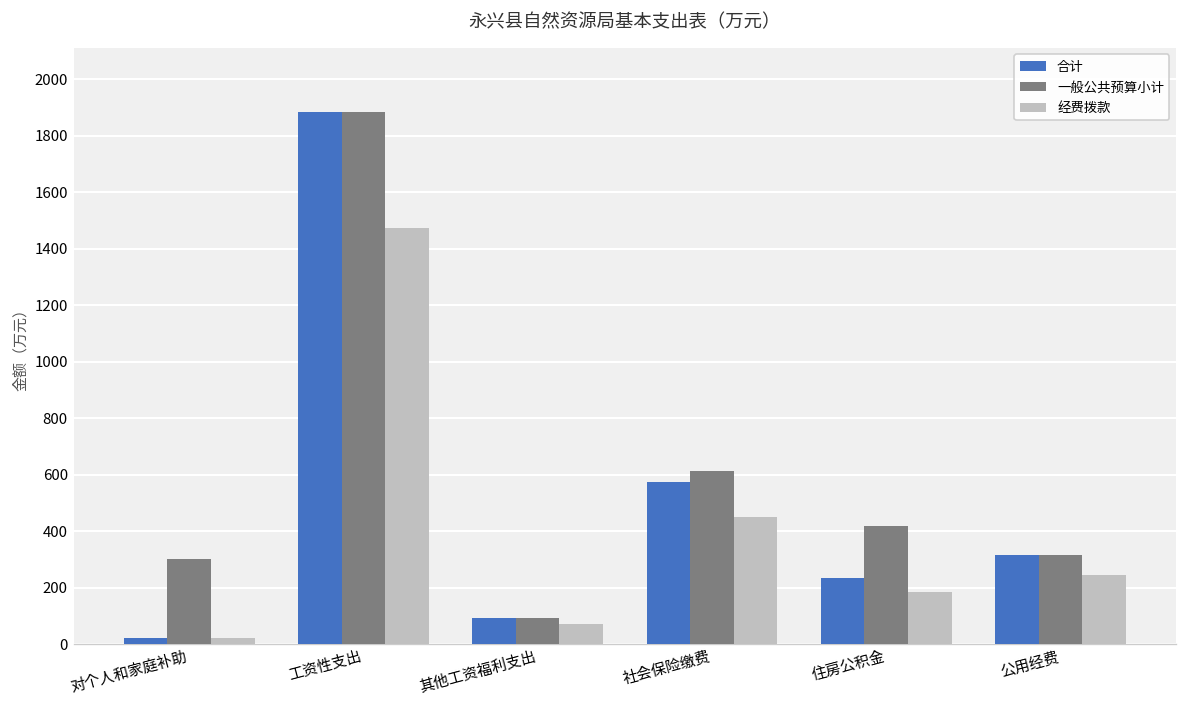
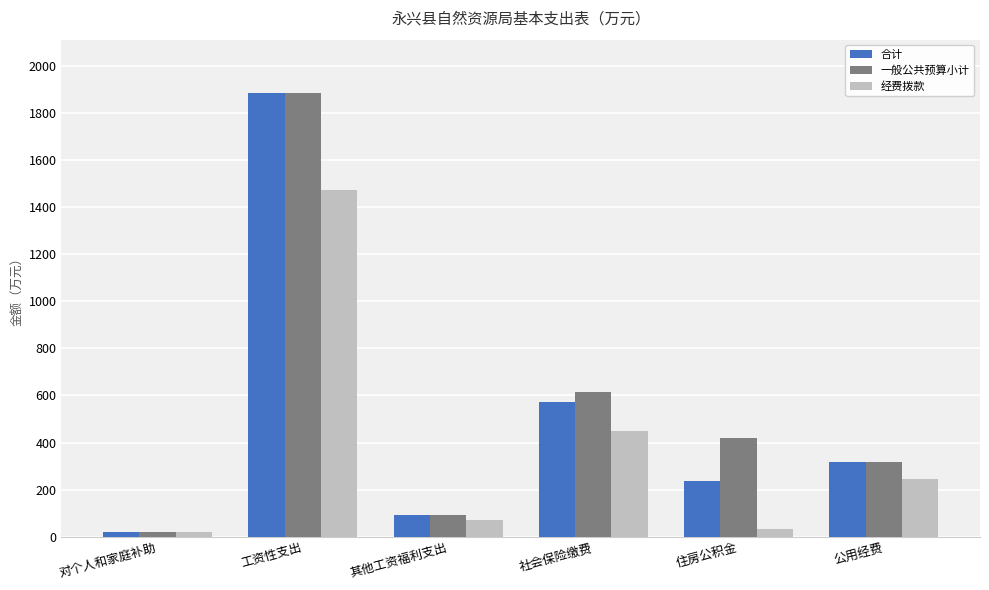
  {
    "合计": {
      "对个人和家庭补助": 20,
      "工资性支出": 1890,
      "其他工资福利支出": 90,
      "社会保险缴费": 570,
      "住房公积金": 240,
      "公用经费": 320
    },
    "一般公共预算小计": {
-     "对个人和家庭补助": 300,
+     "对个人和家庭补助": 20,
      "工资性支出": 1890,
      "其他工资福利支出": 90,
      "社会保险缴费": 610,
      "住房公积金": 420,
      "公用经费": 320
    },
    "经费拨款": {
      "对个人和家庭补助": 20,
      "工资性支出": 1470,
      "其他工资福利支出": 70,
      "社会保险缴费": 450,
-     "住房公积金": 180,
+     "住房公积金": 30,
      "公用经费": 250
    }
  }
